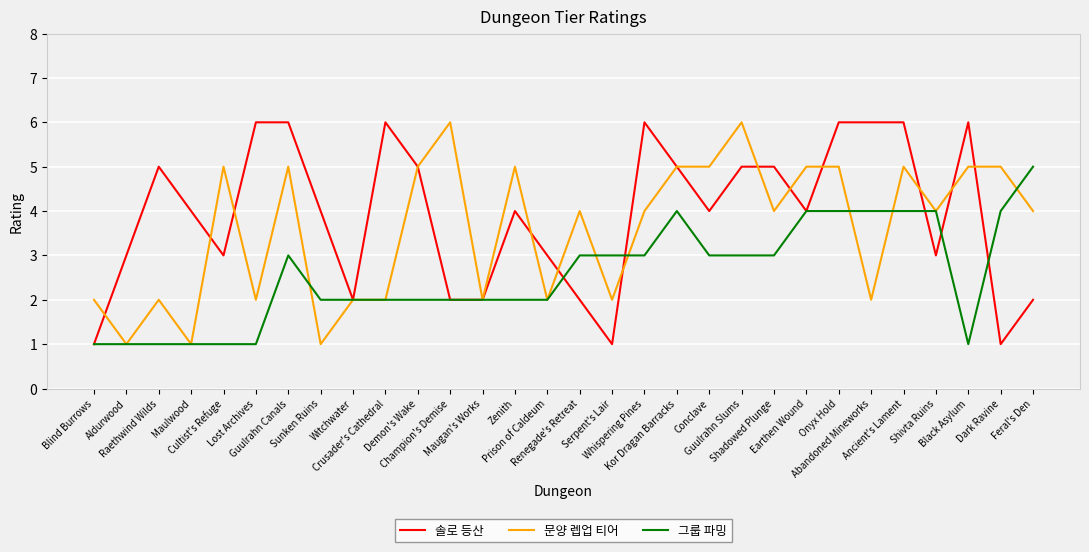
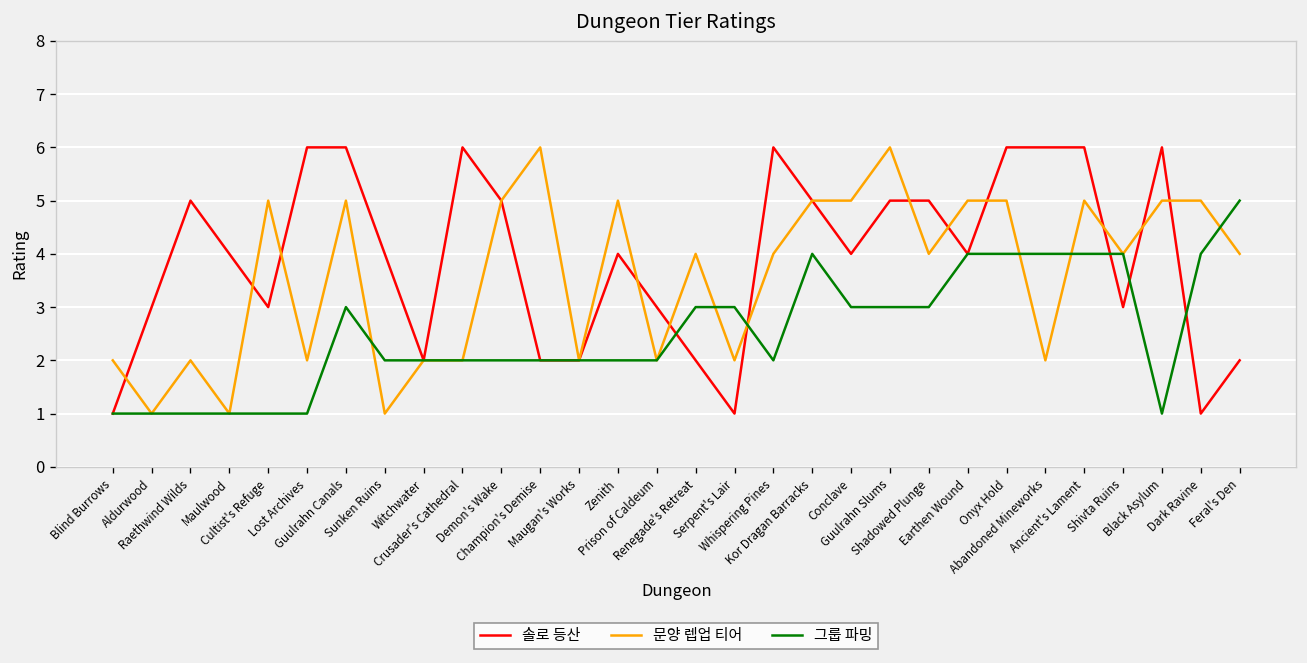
  {
    "솔로 등산": {
      "Aldurwood": 3,
      "Raethwind Wilds": 5,
      "Maulwood": 4,
      "Cultist's Refuge": 3,
      "Lost Archives": 6,
      "Guulrahn Canals": 6,
      "Sunken Ruins": 4,
      "Crusader's Cathedral": 6,
      "Zenith": 4,
      "Prison of Caldeum": 3,
      "Renegade's Retreat": 2,
      "Serpent's Lair": 1,
      "Whispering Pines": 6,
      "Conclave": 4,
      "Guulrahn Slums": 5,
      "Shadowed Plunge": 5,
      "Onyx Hold": 6,
      "Abandoned Mineworks": 6,
      "Ancient's Lament": 6,
      "Shivta Ruins": 3,
      "Black Asylum": 6,
      "Dark Ravine": 1,
      "Feral's Den": 2
    },
    "문양 렙업 티어": {
      "Blind Burrows": 2,
      "Raethwind Wilds": 2,
      "Cultist's Refuge": 5,
      "Lost Archives": 2,
      "Guulrahn Canals": 5,
      "Sunken Ruins": 1,
      "Champion's Demise": 6,
      "Zenith": 5,
      "Renegade's Retreat": 4,
      "Serpent's Lair": 2,
      "Whispering Pines": 4,
      "Conclave": 5,
      "Guulrahn Slums": 6,
      "Shadowed Plunge": 4,
      "Earthen Wound": 5,
      "Onyx Hold": 5,
      "Abandoned Mineworks": 2,
      "Ancient's Lament": 5,
      "Black Asylum": 5,
      "Dark Ravine": 5,
      "Feral's Den": 4
    },
    "그룹 파밍": {
      "Raethwind Wilds": 1,
      "Cultist's Refuge": 1,
      "Lost Archives": 1,
      "Guulrahn Canals": 3,
      "Sunken Ruins": 2,
      "Demon's Wake": 2,
      "Zenith": 2,
      "Renegade's Retreat": 3,
      "Serpent's Lair": 3,
-     "Whispering Pines": 3,
+     "Whispering Pines": 2,
      "Kor Dragan Barracks": 4,
      "Conclave": 3,
      "Guulrahn Slums": 3,
      "Shadowed Plunge": 3,
      "Onyx Hold": 4,
      "Abandoned Mineworks": 4,
      "Ancient's Lament": 4,
      "Black Asylum": 1,
      "Dark Ravine": 4,
      "Feral's Den": 5
    }
  }
